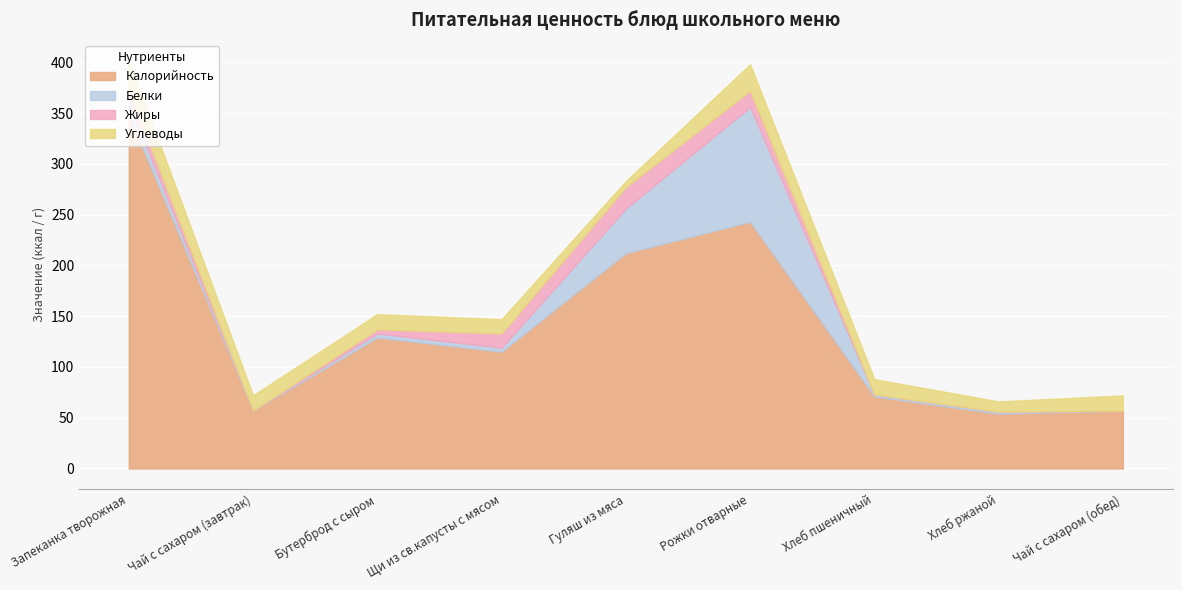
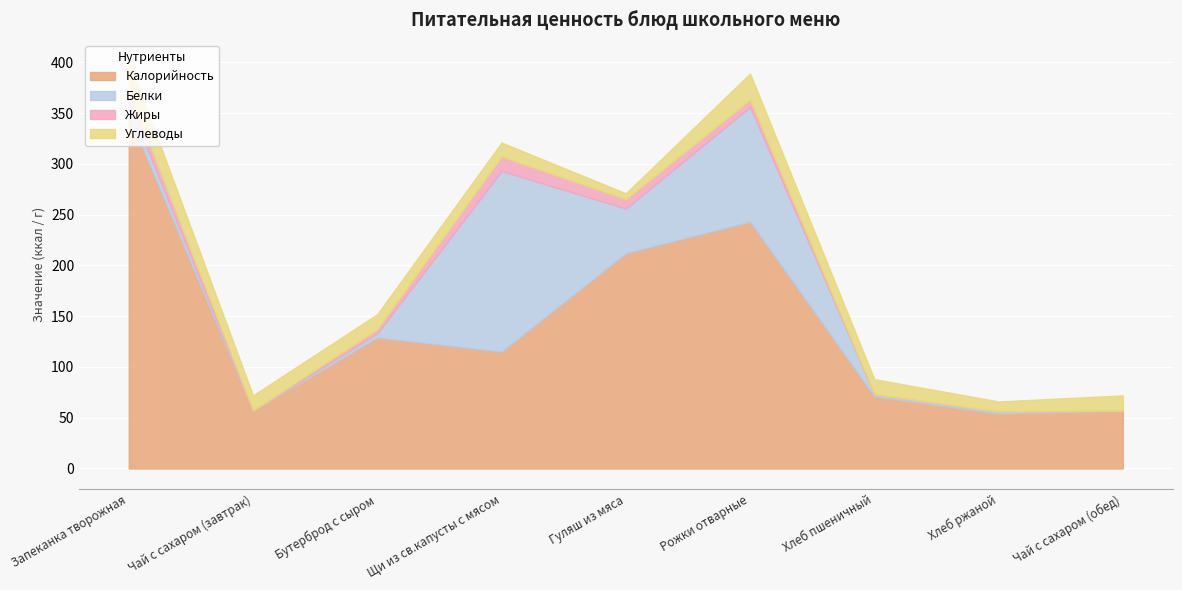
  {
    "Белки": {
      "Бутерброд с сыром": 4,
-     "Щи из св.капусты с мясом": 4,
+     "Щи из св.капусты с мясом": 178,
      "Гуляш из мяса": 44,
      "Рожки отварные": 113
    },
    "Жиры": {
      "Бутерброд с сыром": 4,
      "Щи из св.капусты с мясом": 14,
-     "Гуляш из мяса": 21,
-     "Рожки отварные": 16
+     "Гуляш из мяса": 9,
+     "Рожки отварные": 7
    }
  }
